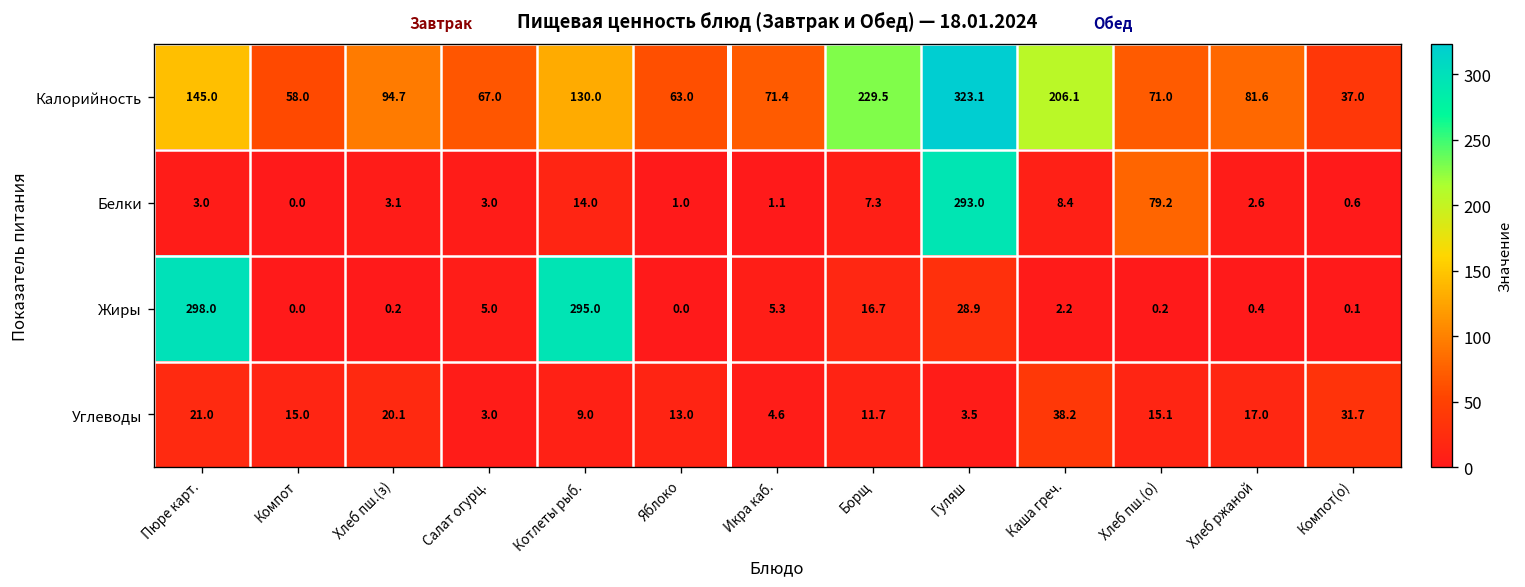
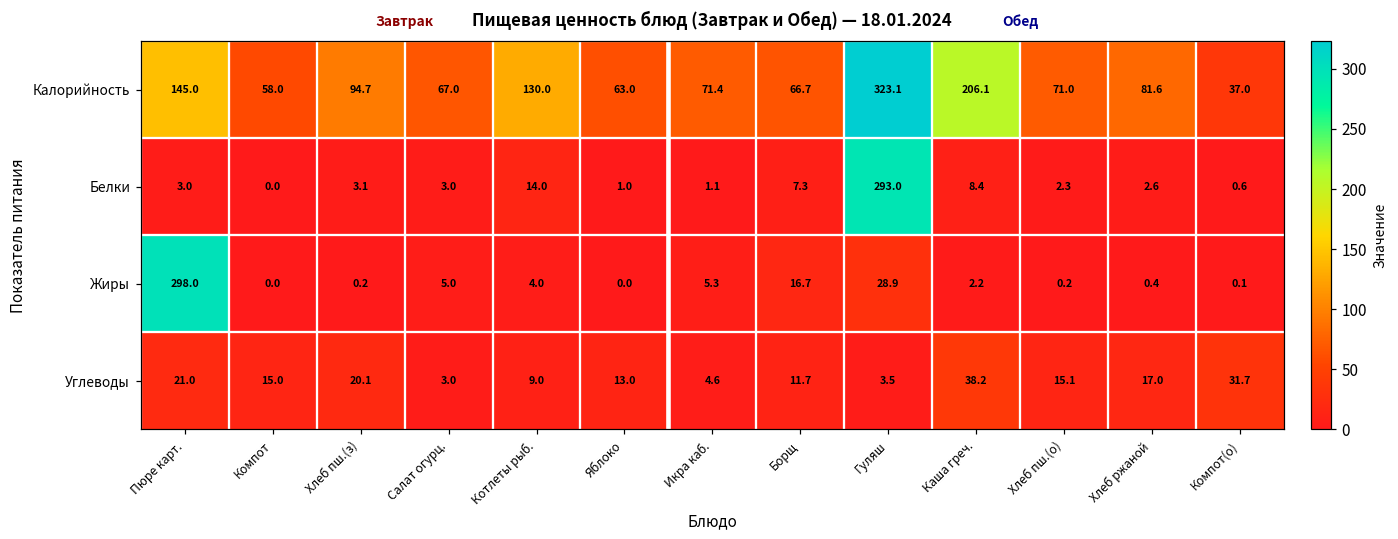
  {
    "Калорийность": {
      "Пюре карт.": 145.0,
      "Компот": 58.0,
      "Хлеб пш.(з)": 94.7,
      "Салат огурц.": 67.0,
      "Котлеты рыб.": 130.0,
      "Яблоко": 63.0,
      "Икра каб.": 71.4,
-     "Борщ": 229.5,
+     "Борщ": 66.7,
      "Гуляш": 323.1,
      "Каша греч.": 206.1,
      "Хлеб пш.(о)": 71.0,
      "Хлеб ржаной": 81.6,
      "Компот(о)": 37.0
    },
    "Белки": {
      "Пюре карт.": 3.0,
      "Компот": 0.0,
      "Хлеб пш.(з)": 3.1,
      "Салат огурц.": 3.0,
      "Котлеты рыб.": 14.0,
      "Яблоко": 1.0,
      "Икра каб.": 1.1,
      "Борщ": 7.3,
      "Гуляш": 293.0,
      "Каша греч.": 8.4,
-     "Хлеб пш.(о)": 79.2,
+     "Хлеб пш.(о)": 2.3,
      "Хлеб ржаной": 2.6,
      "Компот(о)": 0.6
    },
    "Жиры": {
      "Пюре карт.": 298.0,
      "Компот": 0.0,
      "Хлеб пш.(з)": 0.2,
      "Салат огурц.": 5.0,
-     "Котлеты рыб.": 295.0,
+     "Котлеты рыб.": 4.0,
      "Яблоко": 0.0,
      "Икра каб.": 5.3,
      "Борщ": 16.7,
      "Гуляш": 28.9,
      "Каша греч.": 2.2,
      "Хлеб пш.(о)": 0.2,
      "Хлеб ржаной": 0.4,
      "Компот(о)": 0.1
    },
    "Углеводы": {
      "Пюре карт.": 21.0,
      "Компот": 15.0,
      "Хлеб пш.(з)": 20.1,
      "Салат огурц.": 3.0,
      "Котлеты рыб.": 9.0,
      "Яблоко": 13.0,
      "Икра каб.": 4.6,
      "Борщ": 11.7,
      "Гуляш": 3.5,
      "Каша греч.": 38.2,
      "Хлеб пш.(о)": 15.1,
      "Хлеб ржаной": 17.0,
      "Компот(о)": 31.7
    }
  }
